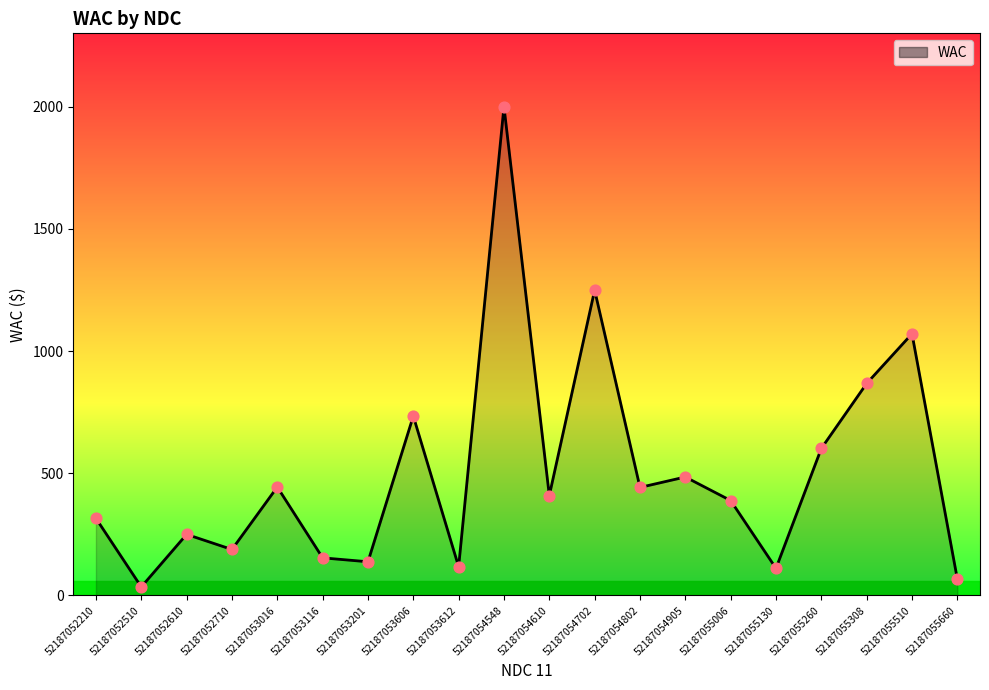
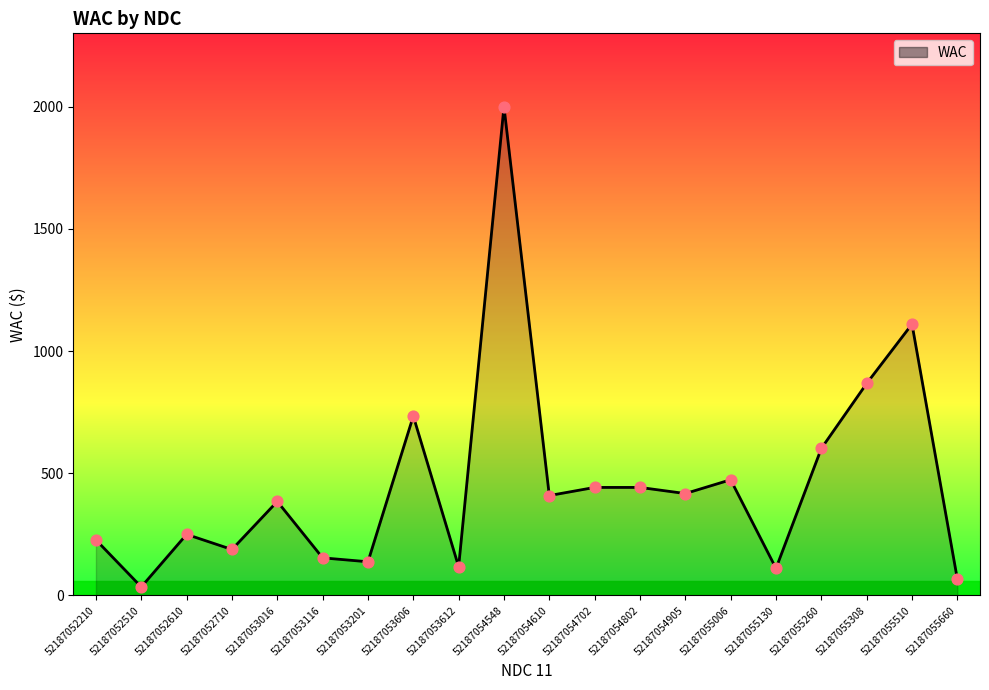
  {
-   "52187052210": 320,
+   "52187052210": 230,
    "52187052610": 250,
    "52187052710": 190,
-   "52187053016": 440,
+   "52187053016": 380,
    "52187053116": 150,
    "52187053201": 140,
    "52187053606": 730,
    "52187053612": 120,
    "52187054548": 2000,
    "52187054610": 410,
-   "52187054702": 1250,
+   "52187054702": 440,
    "52187054802": 440,
-   "52187054905": 480,
-   "52187055006": 390,
+   "52187054905": 420,
+   "52187055006": 470,
    "52187055130": 110,
    "52187055260": 600,
    "52187055308": 870,
-   "52187055510": 1070,
+   "52187055510": 1110,
    "52187055660": 70
  }
